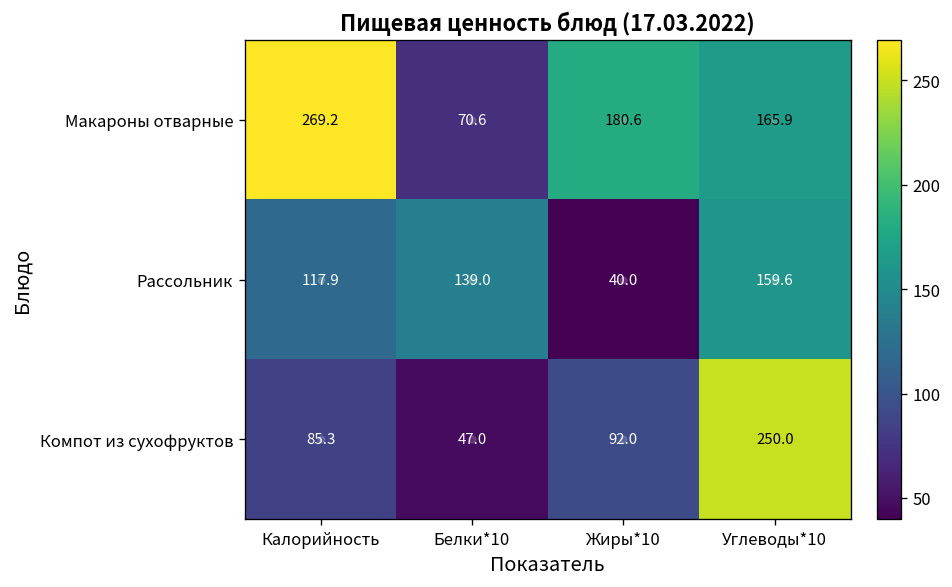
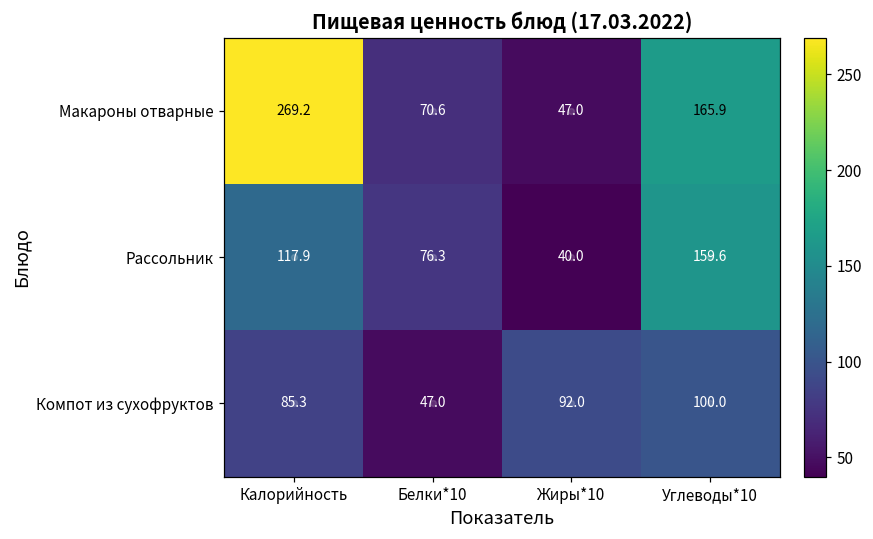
  {
    "Макароны отварные": {
-     "Жиры*10": 180.6
+     "Жиры*10": 47.0
    },
    "Рассольник": {
-     "Белки*10": 139.0
+     "Белки*10": 76.3
    },
    "Компот из сухофруктов": {
-     "Углеводы*10": 250.0
+     "Углеводы*10": 100.0
    }
  }
